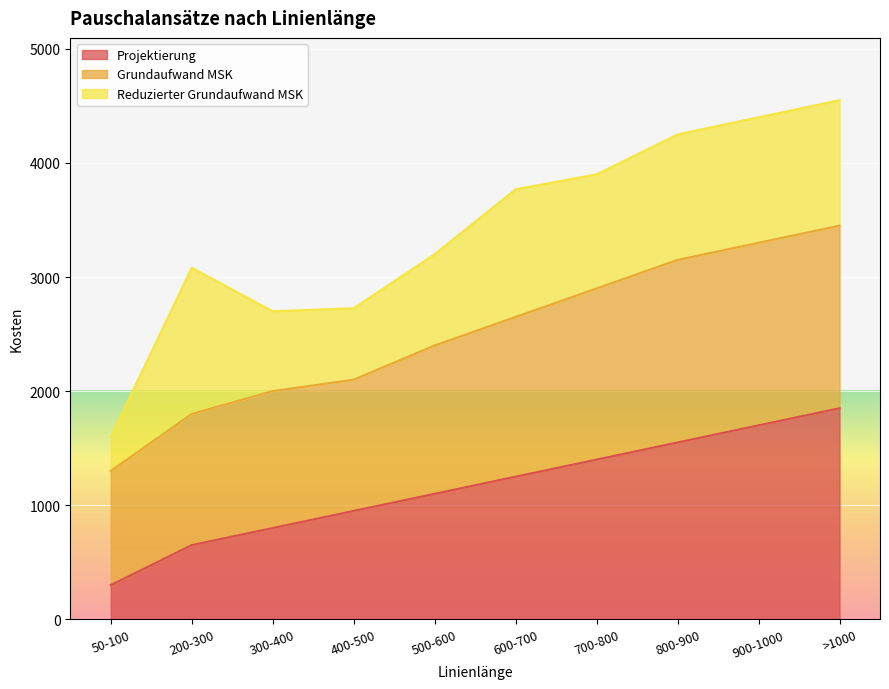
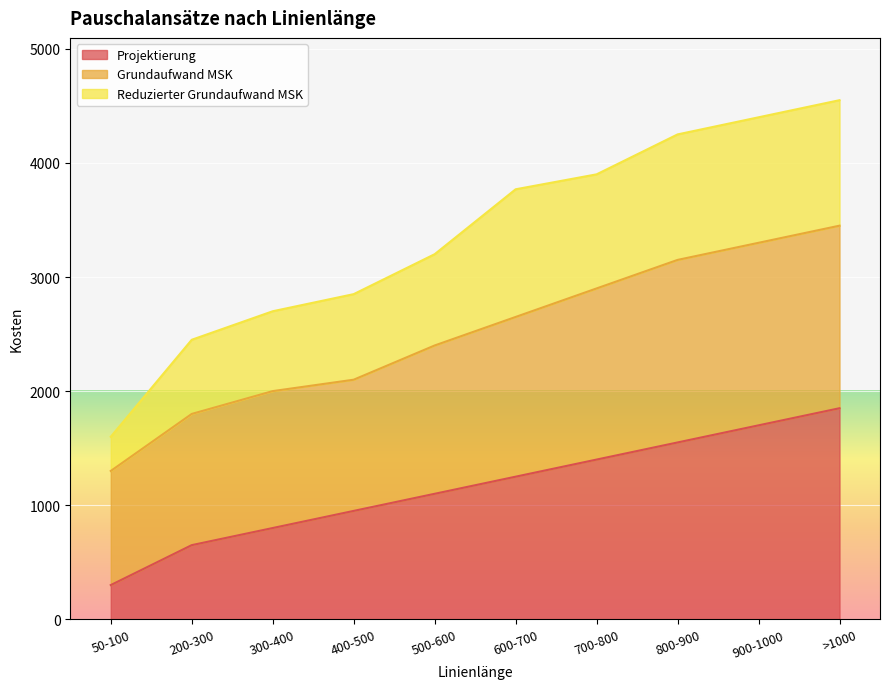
  {
    "Projektierung": {
      "50-100": 300,
      "200-300": 650,
      "300-400": 800,
      "400-500": 950,
      "500-600": 1100,
      "600-700": 1250,
      "700-800": 1400,
      "800-900": 1550,
      "900-1000": 1700,
      ">1000": 1850
    },
    "Grundaufwand MSK": {
      "50-100": 1000,
      "200-300": 1150,
      "300-400": 1200,
      "400-500": 1150,
      "500-600": 1300,
      "600-700": 1400,
      "700-800": 1500,
      "800-900": 1600,
      "900-1000": 1600,
      ">1000": 1600
    },
    "Reduzierter Grundaufwand MSK": {
      "50-100": 300,
-     "200-300": 1280,
+     "200-300": 650,
      "300-400": 700,
-     "400-500": 630,
+     "400-500": 750,
      "500-600": 800,
      "600-700": 1120,
      "700-800": 1000,
      "800-900": 1100,
      "900-1000": 1100,
      ">1000": 1100
    }
  }
